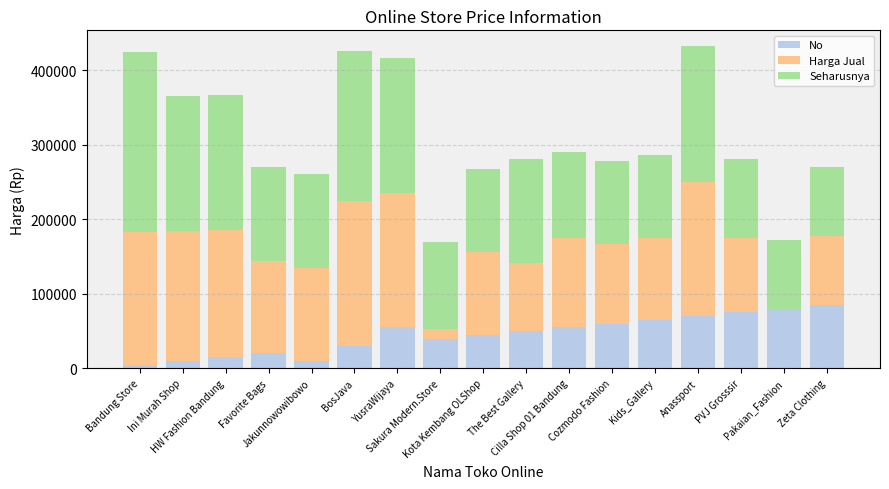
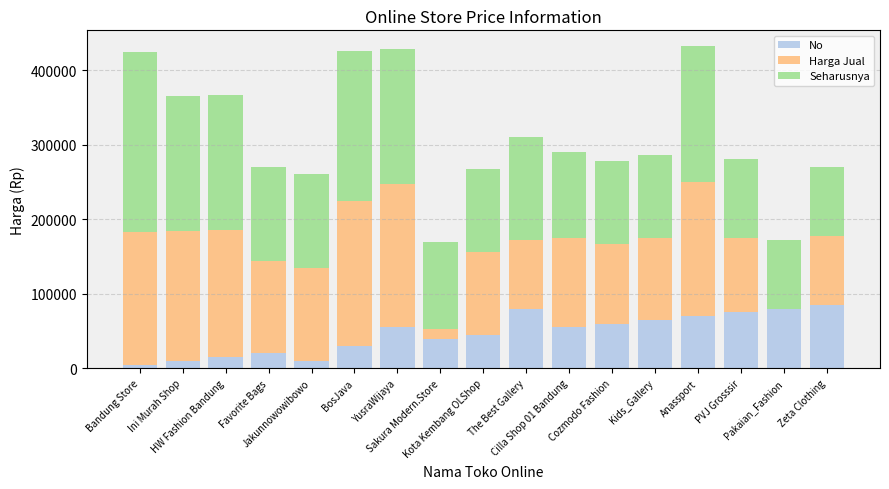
  {
    "No": {
      "Bandung Store": 10000,
      "Ini Murah Shop": 10000,
      "HW Fashion Bandung": 20000,
      "Favorite Bags": 20000,
      "Jakunnowowibowo": 10000,
      "BosJava": 30000,
      "YusraWijaya": 60000,
      "Sakura Modern.Store": 40000,
      "Kota Kembang OLShop": 50000,
-     "The Best Gallery": 50000,
+     "The Best Gallery": 80000,
      "Cilla Shop 01 Bandung": 60000,
      "Cozmodo Fashion": 60000,
      "Kids_Gallery": 70000,
      "Anassport": 70000,
      "PVJ Grosssir": 80000,
      "Pakaian_Fashion": 80000,
      "Zeta Clothing": 90000
    },
    "Harga Jual": {
      "Bandung Store": 180000,
      "Ini Murah Shop": 170000,
      "HW Fashion Bandung": 170000,
      "Favorite Bags": 120000,
      "Jakunnowowibowo": 120000,
      "BosJava": 190000,
-     "YusraWijaya": 180000,
+     "YusraWijaya": 190000,
      "Sakura Modern.Store": 10000,
      "Kota Kembang OLShop": 110000,
      "The Best Gallery": 90000,
      "Cilla Shop 01 Bandung": 120000,
      "Cozmodo Fashion": 110000,
      "Kids_Gallery": 110000,
      "Anassport": 180000,
      "PVJ Grosssir": 100000,
      "Pakaian_Fashion": 0,
      "Zeta Clothing": 90000
    },
    "Seharusnya": {
      "Bandung Store": 240000,
      "Ini Murah Shop": 180000,
      "HW Fashion Bandung": 180000,
      "Favorite Bags": 130000,
      "Jakunnowowibowo": 130000,
      "BosJava": 200000,
      "YusraWijaya": 180000,
      "Sakura Modern.Store": 120000,
      "Kota Kembang OLShop": 110000,
      "The Best Gallery": 140000,
      "Cilla Shop 01 Bandung": 110000,
      "Cozmodo Fashion": 110000,
      "Kids_Gallery": 110000,
      "Anassport": 180000,
      "PVJ Grosssir": 110000,
      "Pakaian_Fashion": 90000,
      "Zeta Clothing": 90000
    }
  }
